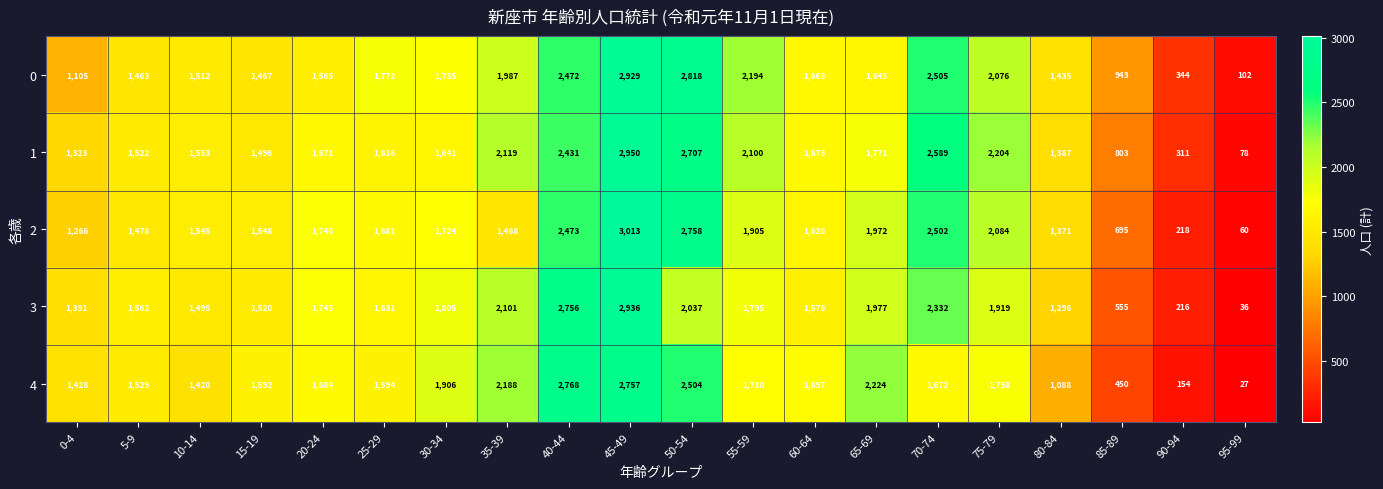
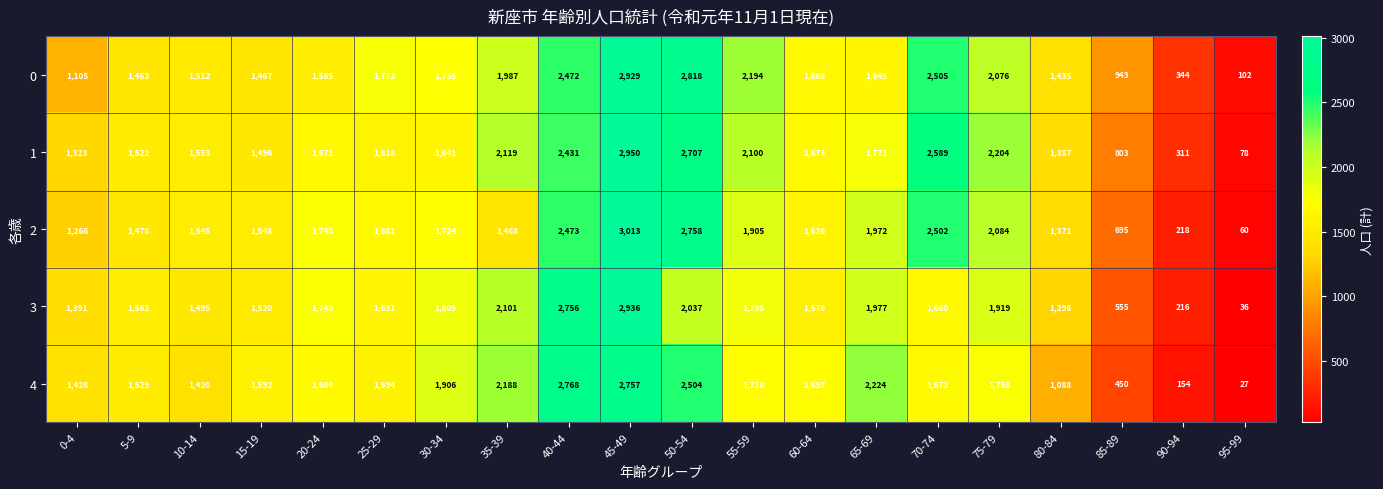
  {
    "0": {
      "0-4": "1,105",
      "5-9": "1,463",
      "10-14": "1,512",
      "15-19": "1,467",
      "20-24": "1,565",
      "25-29": "1,772",
      "30-34": "1,735",
      "35-39": "1,987",
      "40-44": "2,472",
      "45-49": "2,929",
      "50-54": "2,818",
      "55-59": "2,194",
      "60-64": "1,668",
      "65-69": "1,645",
      "70-74": "2,505",
      "75-79": "2,076",
      "80-84": "1,435",
      "85-89": "943",
      "90-94": "344",
      "95-99": "102"
    },
    "1": {
      "0-4": "1,323",
      "5-9": "1,522",
      "10-14": "1,553",
      "15-19": "1,496",
      "20-24": "1,671",
      "25-29": "1,616",
      "30-34": "1,641",
      "35-39": "2,119",
      "40-44": "2,431",
      "45-49": "2,950",
      "50-54": "2,707",
      "55-59": "2,100",
      "60-64": "1,673",
      "65-69": "1,771",
      "70-74": "2,589",
      "75-79": "2,204",
      "80-84": "1,387",
      "85-89": "803",
      "90-94": "311",
      "95-99": "78"
    },
    "2": {
      "0-4": "1,266",
      "5-9": "1,478",
      "10-14": "1,545",
      "15-19": "1,548",
      "20-24": "1,746",
      "25-29": "1,681",
      "30-34": "1,724",
      "35-39": "1,468",
      "40-44": "2,473",
      "45-49": "3,013",
      "50-54": "2,758",
      "55-59": "1,905",
      "60-64": "1,626",
      "65-69": "1,972",
      "70-74": "2,502",
      "75-79": "2,084",
      "80-84": "1,371",
      "85-89": "695",
      "90-94": "218",
      "95-99": "60"
    },
    "3": {
      "0-4": "1,391",
      "5-9": "1,562",
      "10-14": "1,495",
      "15-19": "1,520",
      "20-24": "1,745",
      "25-29": "1,631",
      "30-34": "1,805",
      "35-39": "2,101",
      "40-44": "2,756",
      "45-49": "2,936",
      "50-54": "2,037",
      "55-59": "1,795",
      "60-64": "1,576",
      "65-69": "1,977",
-     "70-74": "2,332",
+     "70-74": "1,660",
      "75-79": "1,919",
      "80-84": "1,296",
      "85-89": "555",
      "90-94": "216",
      "95-99": "36"
    },
    "4": {
      "0-4": "1,428",
      "5-9": "1,529",
      "10-14": "1,420",
      "15-19": "1,592",
      "20-24": "1,684",
      "25-29": "1,594",
      "30-34": "1,906",
      "35-39": "2,188",
      "40-44": "2,768",
      "45-49": "2,757",
      "50-54": "2,504",
      "55-59": "1,710",
      "60-64": "1,697",
      "65-69": "2,224",
      "70-74": "1,672",
      "75-79": "1,758",
      "80-84": "1,088",
      "85-89": "450",
      "90-94": "154",
      "95-99": "27"
    }
  }
